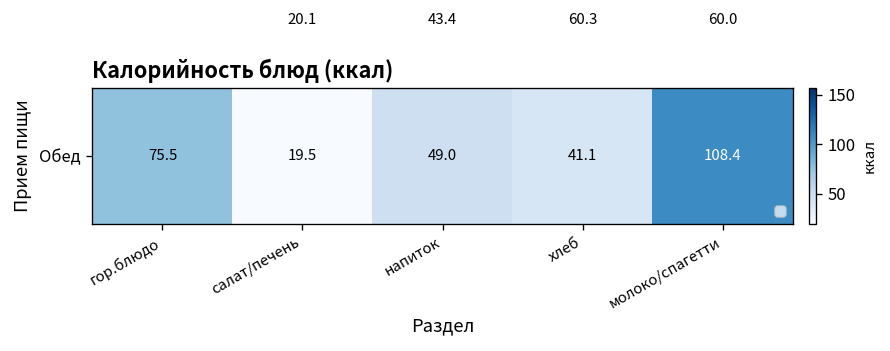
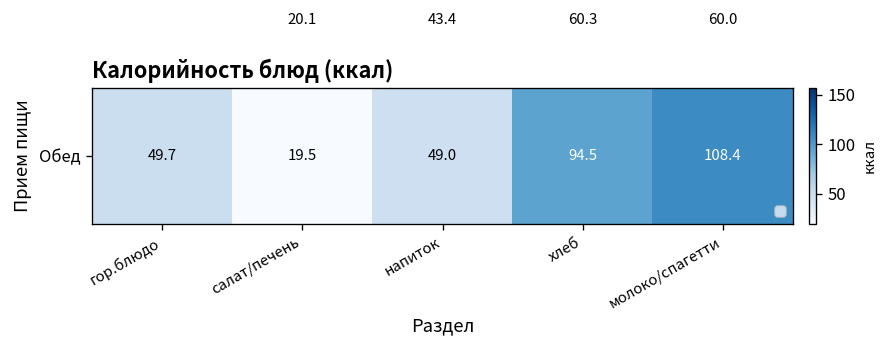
  {
    "Обед": {
-     "гор.блюдо": 75.5,
+     "гор.блюдо": 49.7,
      "салат/печень": 19.5,
      "напиток": 49.0,
-     "хлеб": 41.1,
+     "хлеб": 94.5,
      "молоко/спагетти": 108.4
    }
  }
